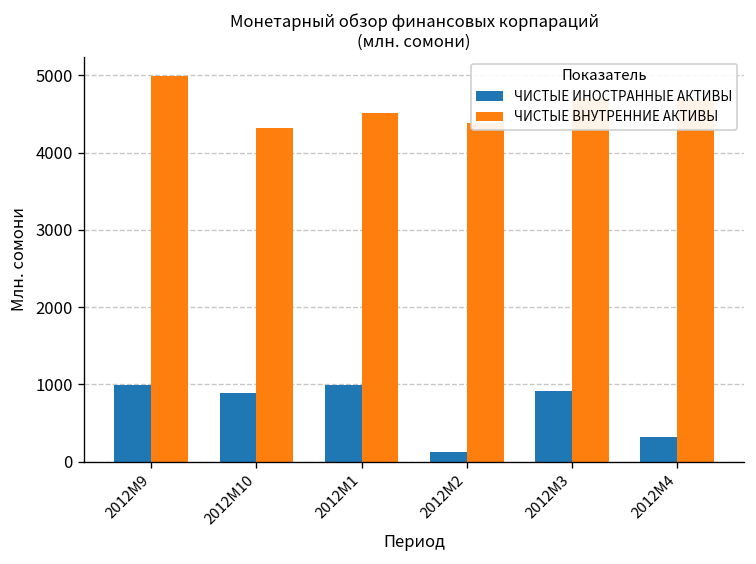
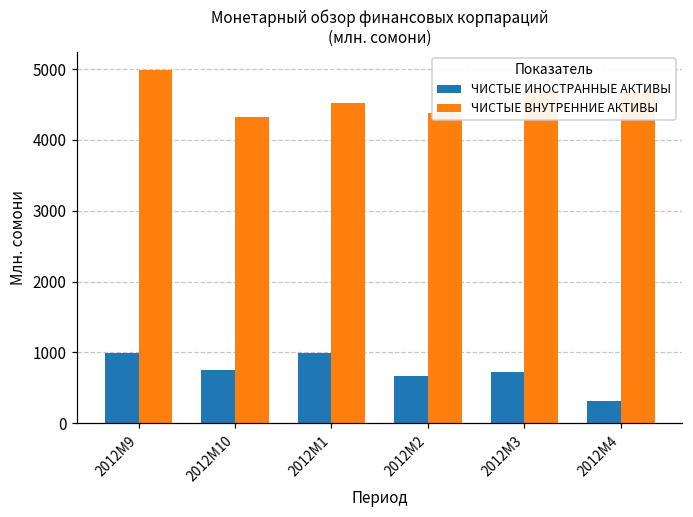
  {
    "ЧИСТЫЕ ИНОСТРАННЫЕ АКТИВЫ": {
      "2012M9": 1000,
-     "2012M10": 900,
+     "2012M10": 800,
      "2012M1": 1000,
-     "2012M2": 100,
-     "2012M3": 900,
+     "2012M2": 700,
+     "2012M3": 700,
      "2012M4": 300
    },
    "ЧИСТЫЕ ВНУТРЕННИЕ АКТИВЫ": {
      "2012M9": 5000,
      "2012M10": 4300,
      "2012M1": 4500
    }
  }
